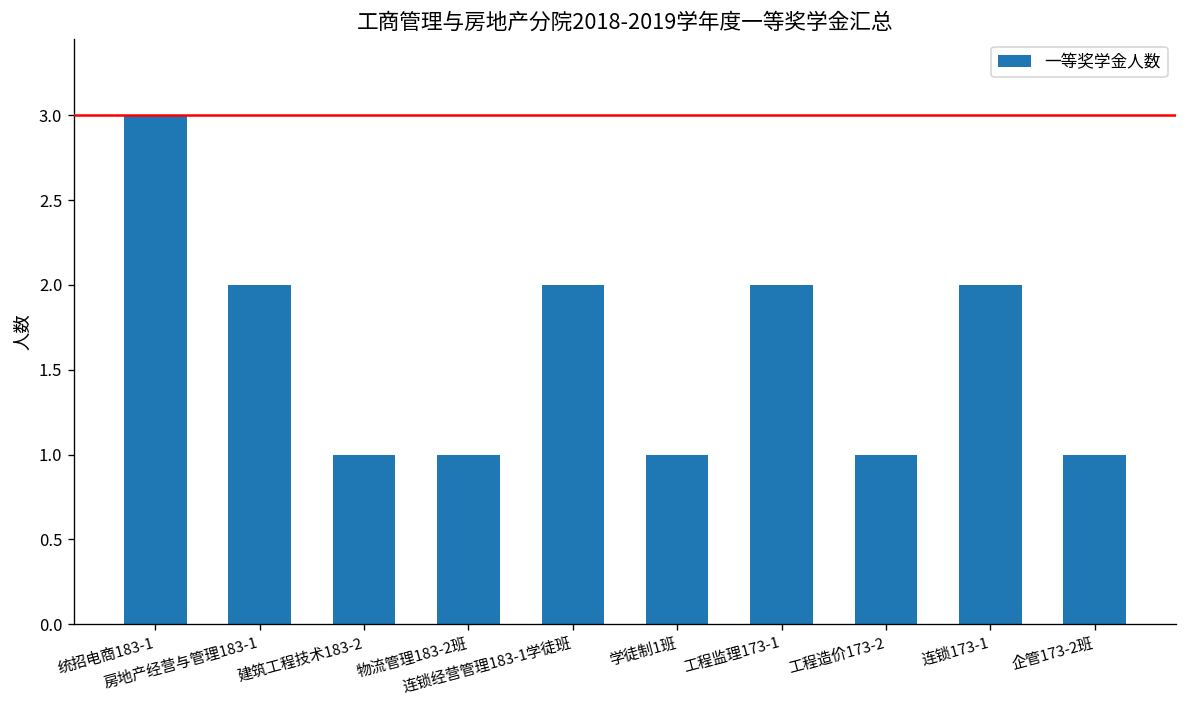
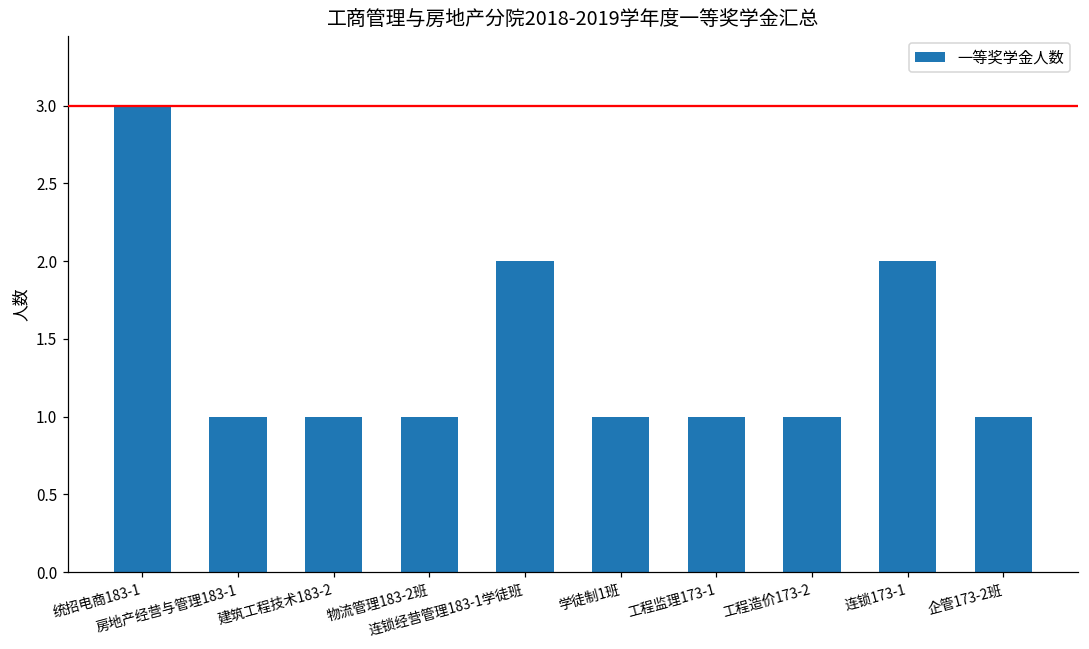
  {
    "统招电商183-1": 3,
-   "房地产经营与管理183-1": 2,
+   "房地产经营与管理183-1": 1,
    "建筑工程技术183-2": 1,
    "物流管理183-2班": 1,
    "连锁经营管理183-1学徒班": 2,
    "学徒制1班": 1,
-   "工程监理173-1": 2,
+   "工程监理173-1": 1,
    "工程造价173-2": 1,
    "连锁173-1": 2,
    "企管173-2班": 1
  }
